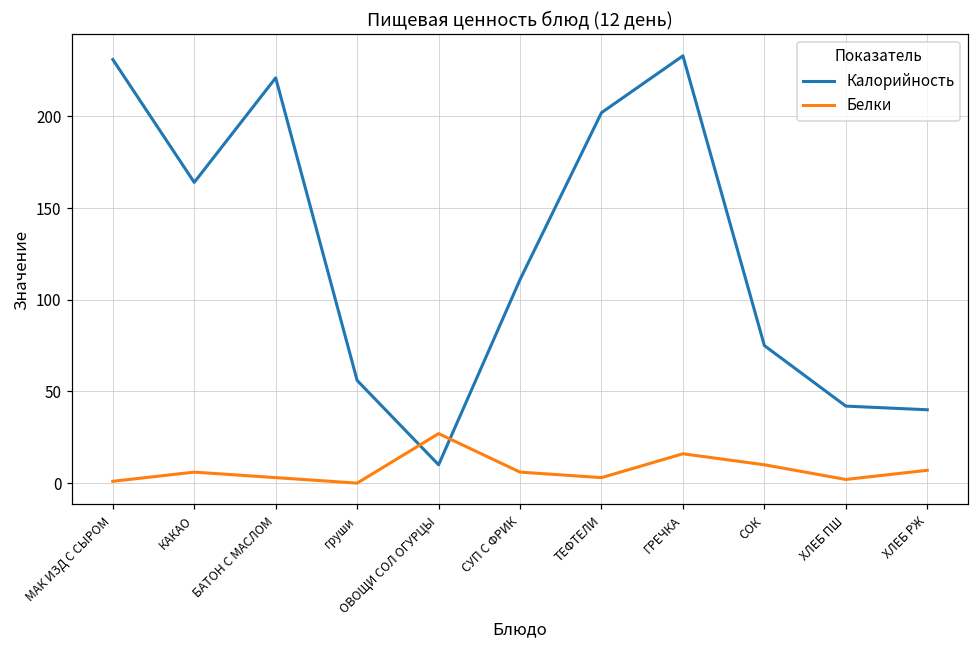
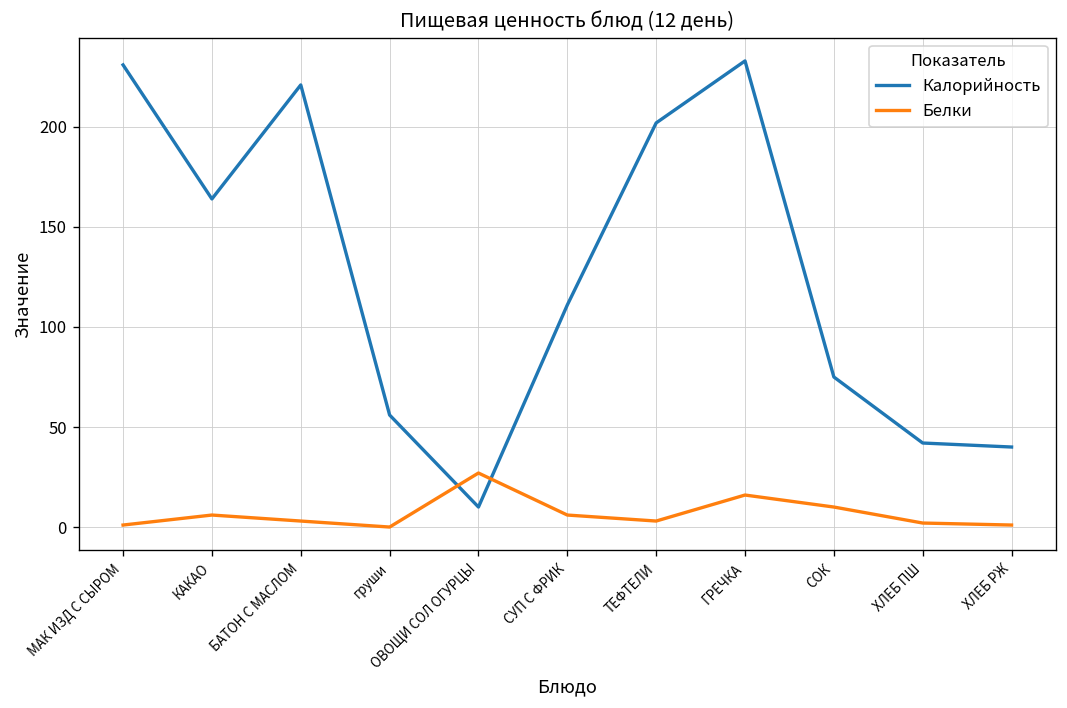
  {
    "Калорийность": {
      "МАК ИЗД С СЫРОМ": 231,
      "КАКАО": 164,
      "БАТОН С МАСЛОМ": 221,
      "груши": 56,
      "ОВОЩИ СОЛ ОГУРЦЫ": 10,
      "СУП С ФРИК": 111,
      "ТЕФТЕЛИ": 202,
      "ГРЕЧКА": 233,
      "СОК": 75,
      "ХЛЕБ ПШ": 42,
      "ХЛЕБ РЖ": 40
    },
    "Белки": {
      "МАК ИЗД С СЫРОМ": 1,
      "КАКАО": 6,
      "БАТОН С МАСЛОМ": 3,
      "груши": 0,
      "ОВОЩИ СОЛ ОГУРЦЫ": 27,
      "СУП С ФРИК": 6,
      "ТЕФТЕЛИ": 3,
      "ГРЕЧКА": 16,
      "СОК": 10,
      "ХЛЕБ ПШ": 2,
-     "ХЛЕБ РЖ": 7
+     "ХЛЕБ РЖ": 1
    }
  }
